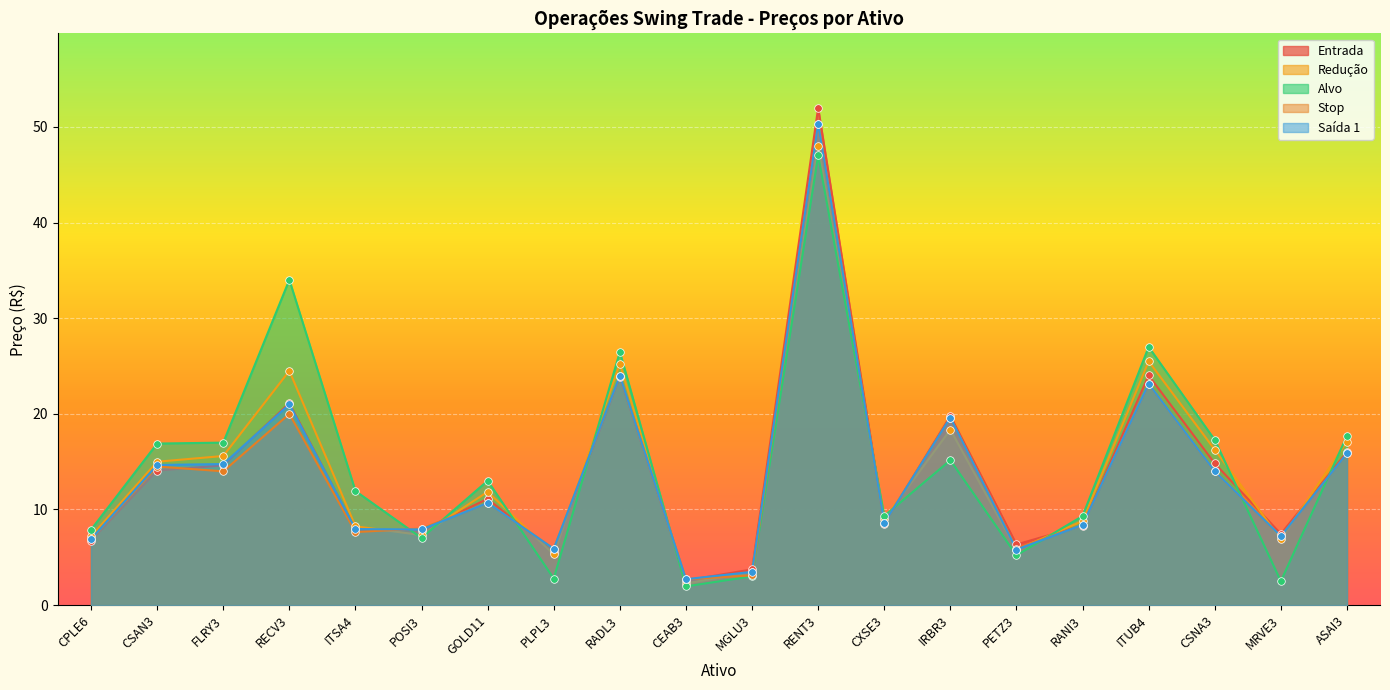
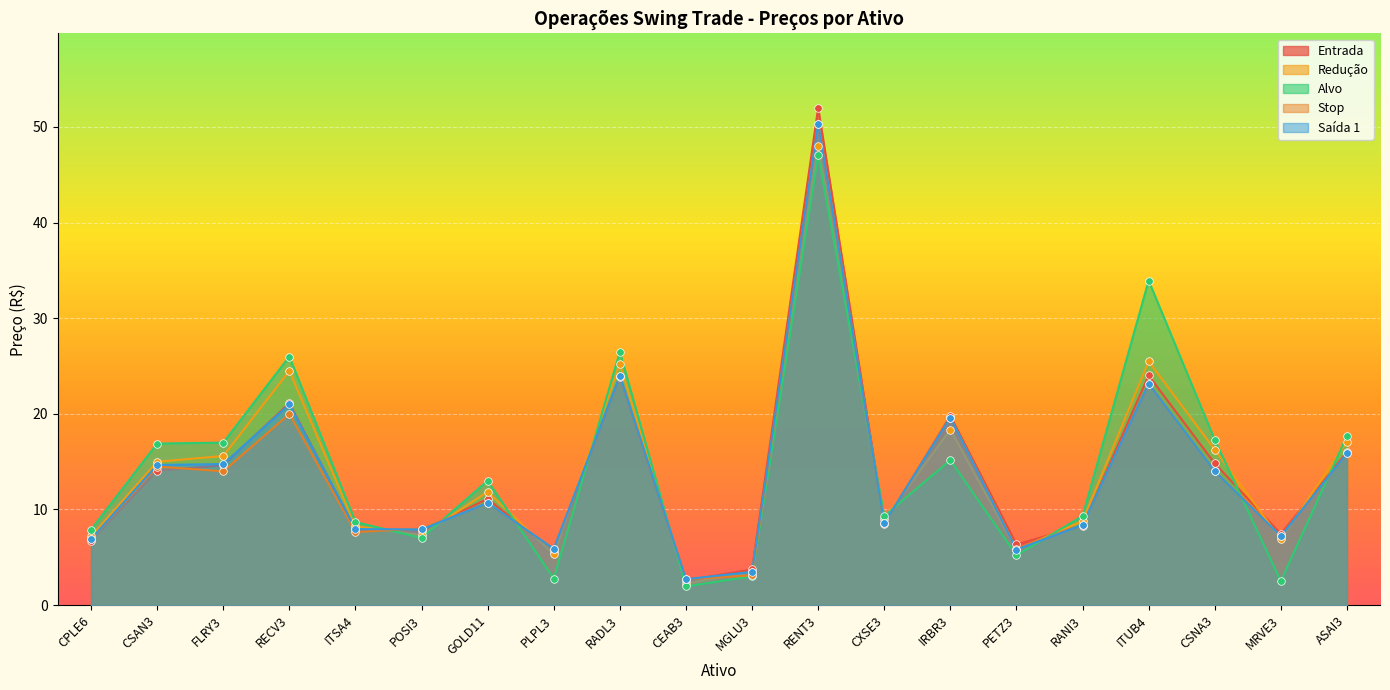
  {
    "Alvo": {
      "CPLE6": 8,
      "CSAN3": 17,
      "FLRY3": 17,
-     "RECV3": 34,
-     "ITSA4": 12,
+     "RECV3": 26,
+     "ITSA4": 9,
      "POSI3": 7,
      "GOLD11": 13,
      "PLPL3": 3,
      "RADL3": 26,
      "CEAB3": 2,
      "RENT3": 47,
      "CXSE3": 9,
      "IRBR3": 15,
      "PETZ3": 5,
      "RANI3": 9,
-     "ITUB4": 27,
+     "ITUB4": 34,
      "CSNA3": 17,
      "MRVE3": 3,
      "ASAI3": 18
    }
  }
